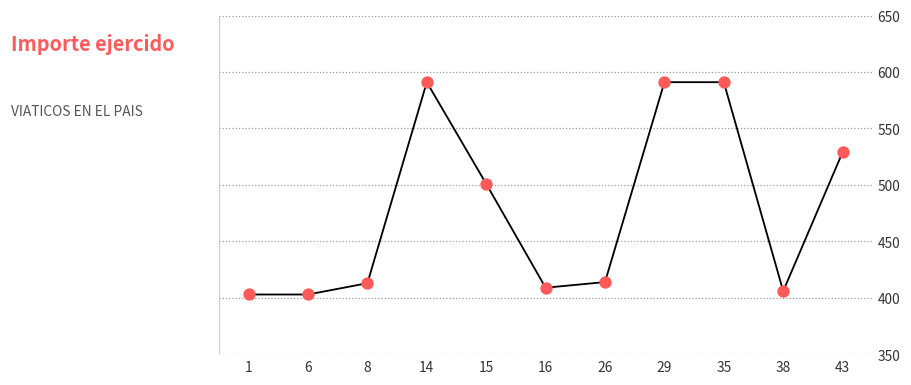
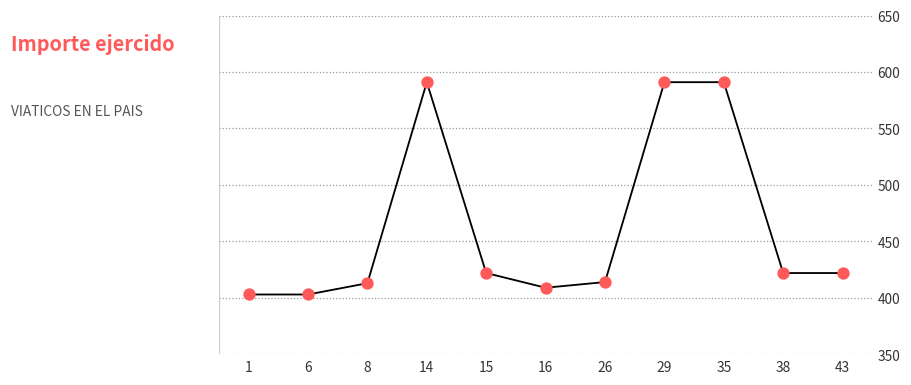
  {
    "1": 403,
    "6": 403,
    "8": 413,
    "14": 591,
-   "15": 501,
+   "15": 422,
    "16": 409,
    "26": 414,
    "29": 591,
    "35": 591,
-   "38": 406,
-   "43": 529
+   "38": 422,
+   "43": 422
  }
